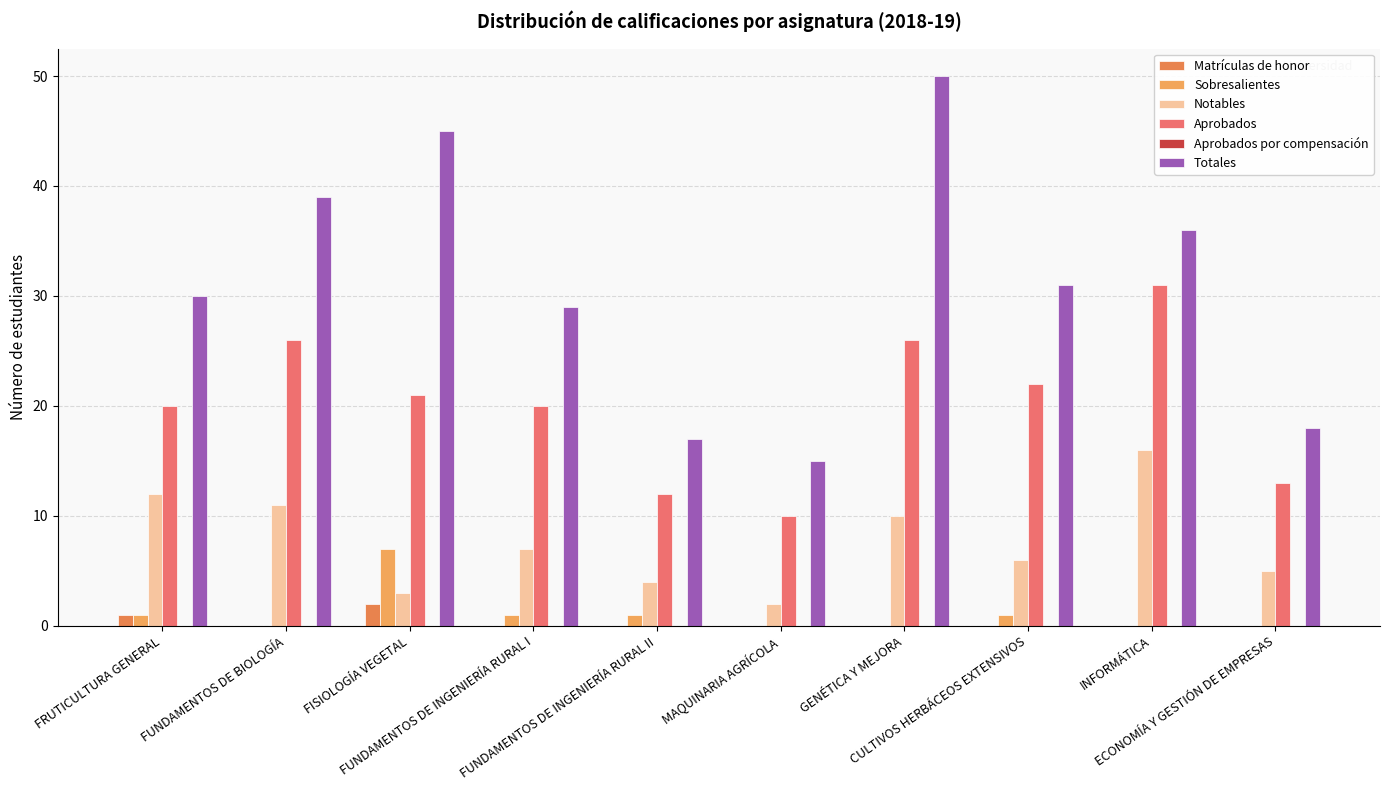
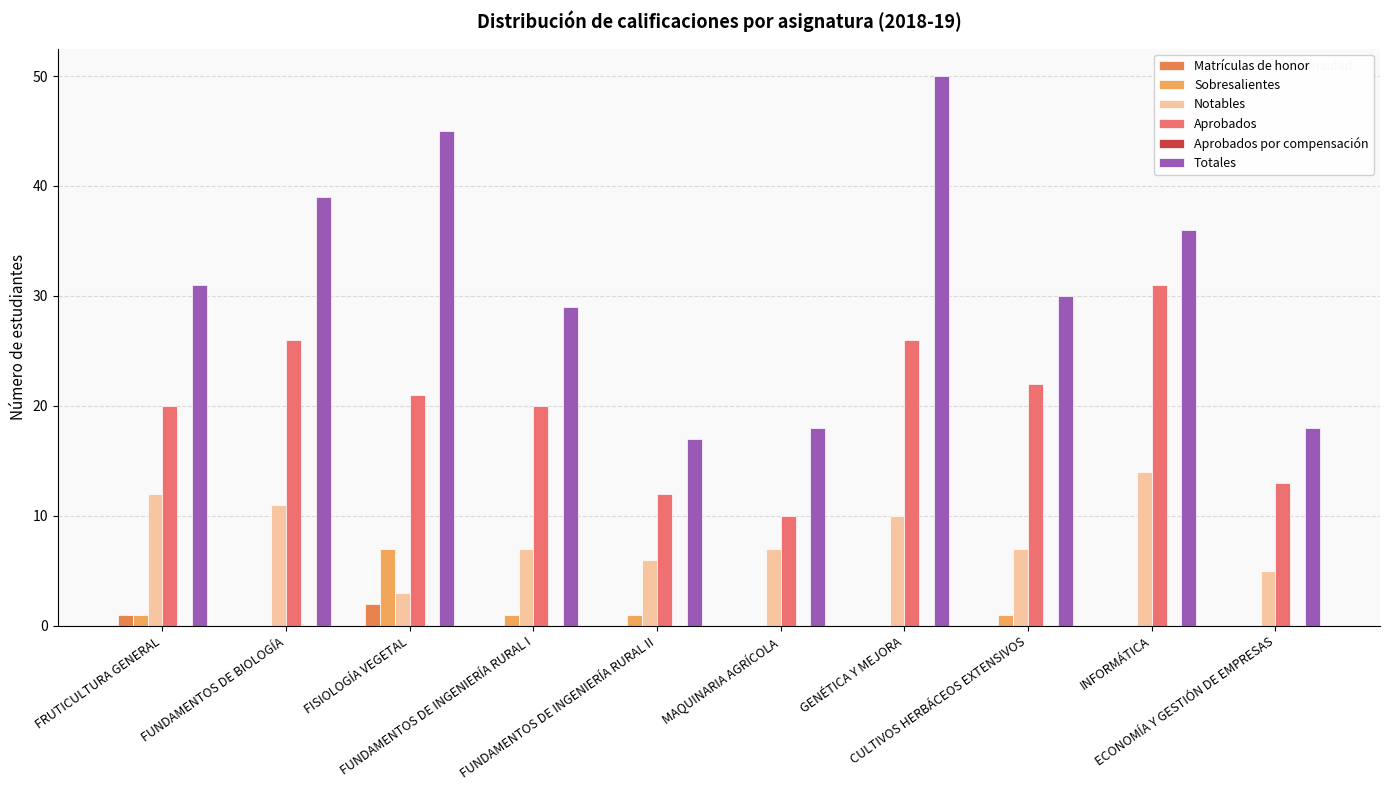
  {
    "Notables": {
      "FRUTICULTURA GENERAL": 12,
      "FUNDAMENTOS DE BIOLOGÍA": 11,
      "FISIOLOGÍA VEGETAL": 3,
      "FUNDAMENTOS DE INGENIERÍA RURAL I": 7,
-     "FUNDAMENTOS DE INGENIERÍA RURAL II": 4,
-     "MAQUINARIA AGRÍCOLA": 2,
+     "FUNDAMENTOS DE INGENIERÍA RURAL II": 6,
+     "MAQUINARIA AGRÍCOLA": 7,
      "GENÉTICA Y MEJORA": 10,
-     "CULTIVOS HERBÁCEOS EXTENSIVOS": 6,
-     "INFORMÁTICA": 16,
+     "CULTIVOS HERBÁCEOS EXTENSIVOS": 7,
+     "INFORMÁTICA": 14,
      "ECONOMÍA Y GESTIÓN DE EMPRESAS": 5
    },
    "Aprobados por compensación": {
      "FRUTICULTURA GENERAL": 0,
      "FUNDAMENTOS DE BIOLOGÍA": 0,
      "FISIOLOGÍA VEGETAL": 0,
      "FUNDAMENTOS DE INGENIERÍA RURAL I": 0,
      "FUNDAMENTOS DE INGENIERÍA RURAL II": 0,
      "MAQUINARIA AGRÍCOLA": 0,
      "GENÉTICA Y MEJORA": 0,
      "CULTIVOS HERBÁCEOS EXTENSIVOS": 0,
      "INFORMÁTICA": 0,
      "ECONOMÍA Y GESTIÓN DE EMPRESAS": 0
    },
    "Totales": {
-     "FRUTICULTURA GENERAL": 30,
+     "FRUTICULTURA GENERAL": 31,
      "FUNDAMENTOS DE BIOLOGÍA": 39,
      "FISIOLOGÍA VEGETAL": 45,
      "FUNDAMENTOS DE INGENIERÍA RURAL I": 29,
      "FUNDAMENTOS DE INGENIERÍA RURAL II": 17,
-     "MAQUINARIA AGRÍCOLA": 15,
+     "MAQUINARIA AGRÍCOLA": 18,
      "GENÉTICA Y MEJORA": 50,
-     "CULTIVOS HERBÁCEOS EXTENSIVOS": 31,
+     "CULTIVOS HERBÁCEOS EXTENSIVOS": 30,
      "INFORMÁTICA": 36,
      "ECONOMÍA Y GESTIÓN DE EMPRESAS": 18
    }
  }
